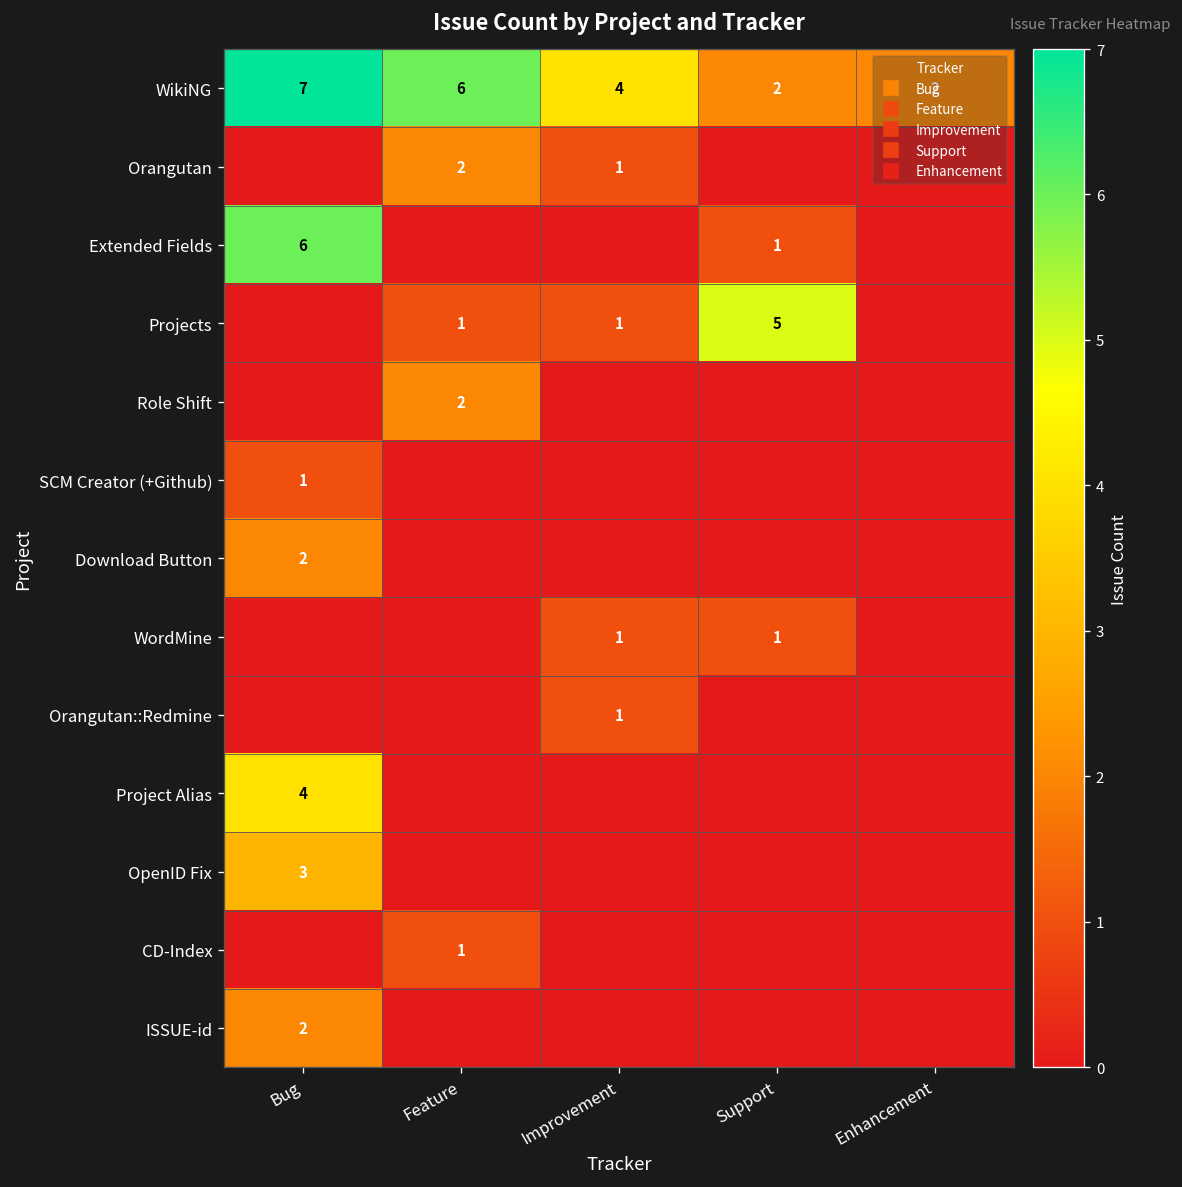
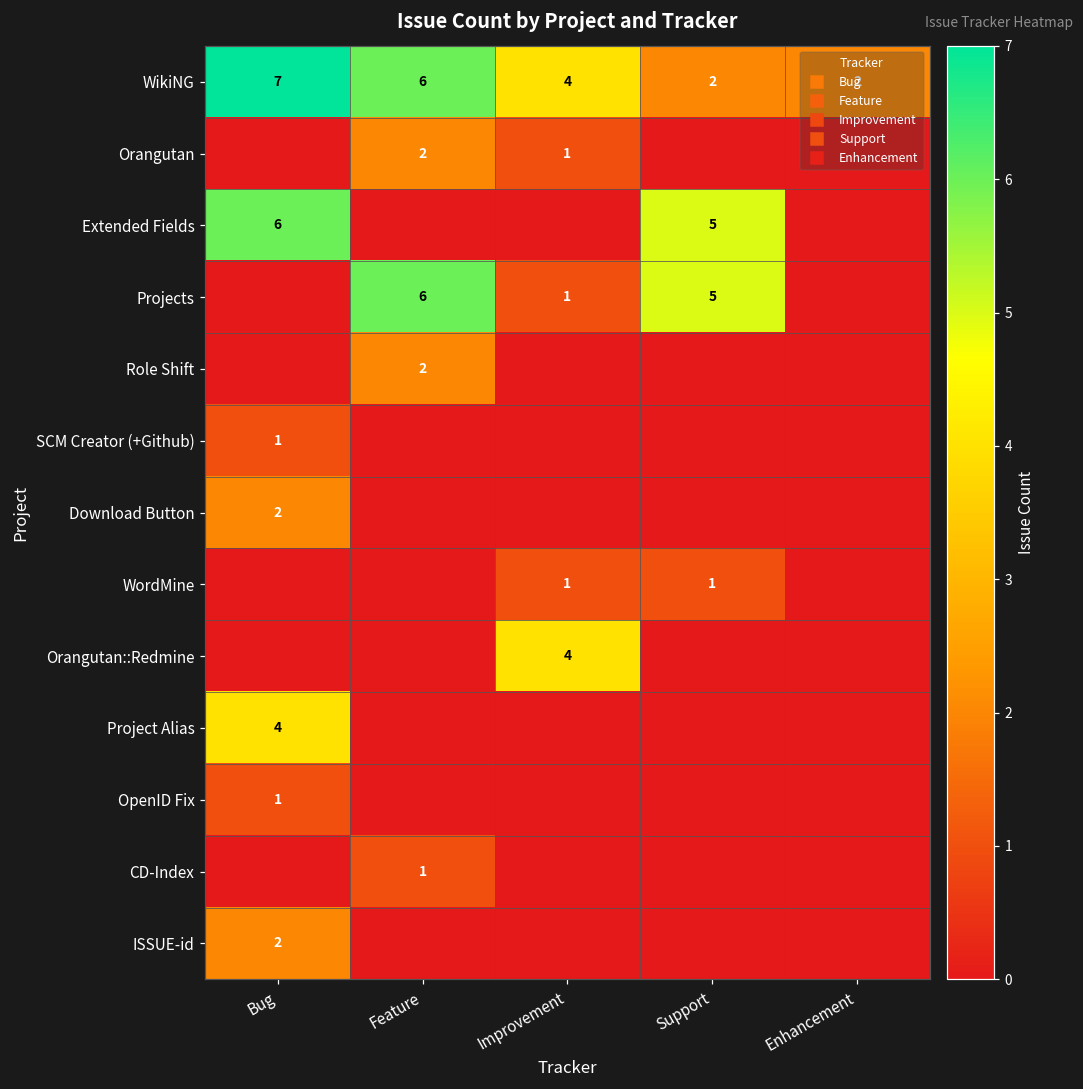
  {
    "WikiNG": {
      "Bug": 7,
      "Feature": 6,
      "Improvement": 4,
      "Support": 2
    },
    "Orangutan": {
      "Feature": 2,
      "Improvement": 1
    },
    "Extended Fields": {
      "Bug": 6,
-     "Support": 1
+     "Support": 5
    },
    "Projects": {
-     "Feature": 1,
+     "Feature": 6,
      "Improvement": 1,
      "Support": 5
    },
    "Role Shift": {
      "Feature": 2
    },
    "SCM Creator (+Github)": {
      "Bug": 1
    },
    "Download Button": {
      "Bug": 2
    },
    "WordMine": {
      "Improvement": 1,
      "Support": 1
    },
    "Orangutan::Redmine": {
-     "Improvement": 1
+     "Improvement": 4
    },
    "Project Alias": {
      "Bug": 4
    },
    "OpenID Fix": {
-     "Bug": 3
+     "Bug": 1
    },
    "CD-Index": {
      "Feature": 1
    },
    "ISSUE-id": {
      "Bug": 2
    }
  }
